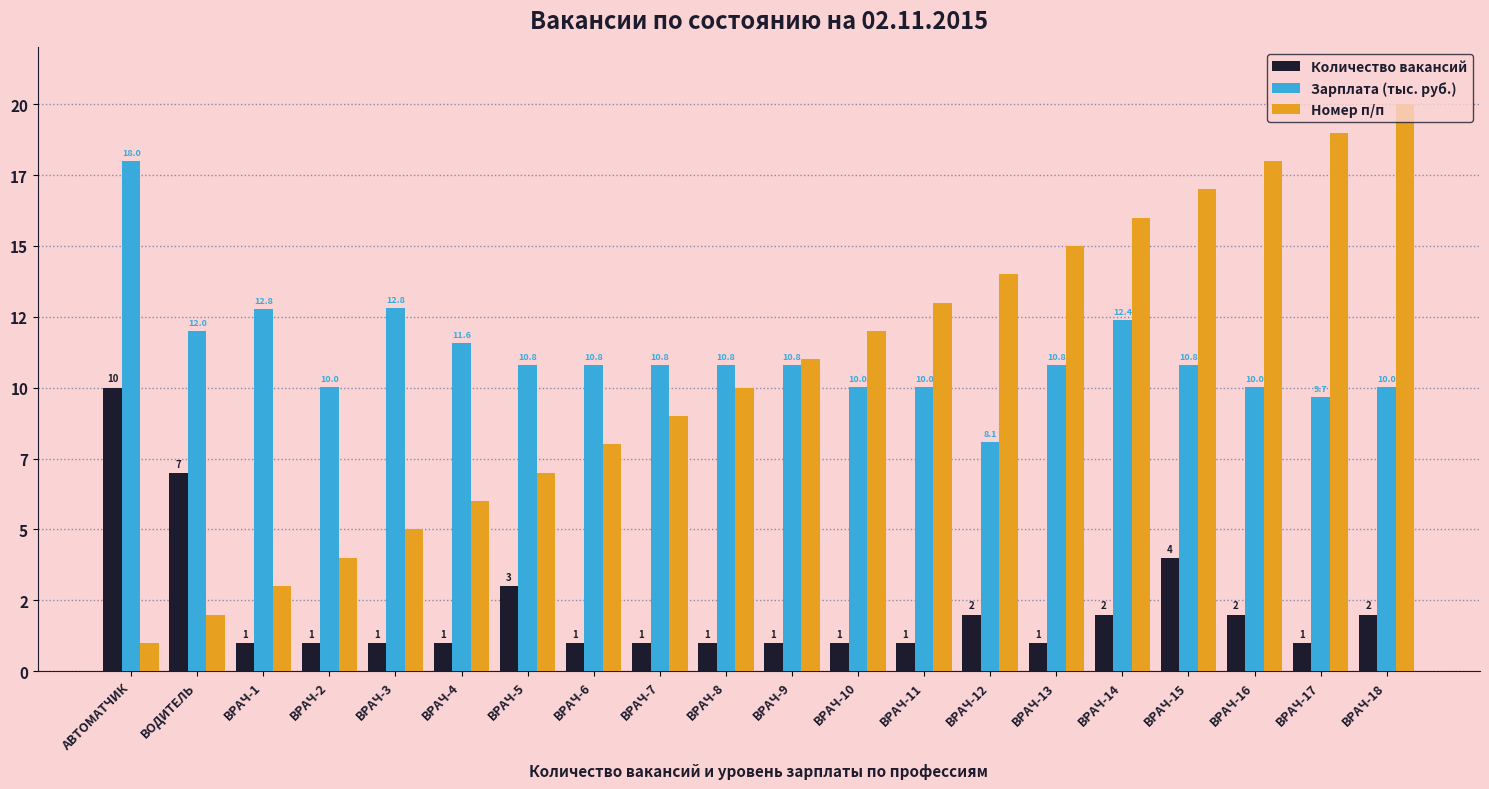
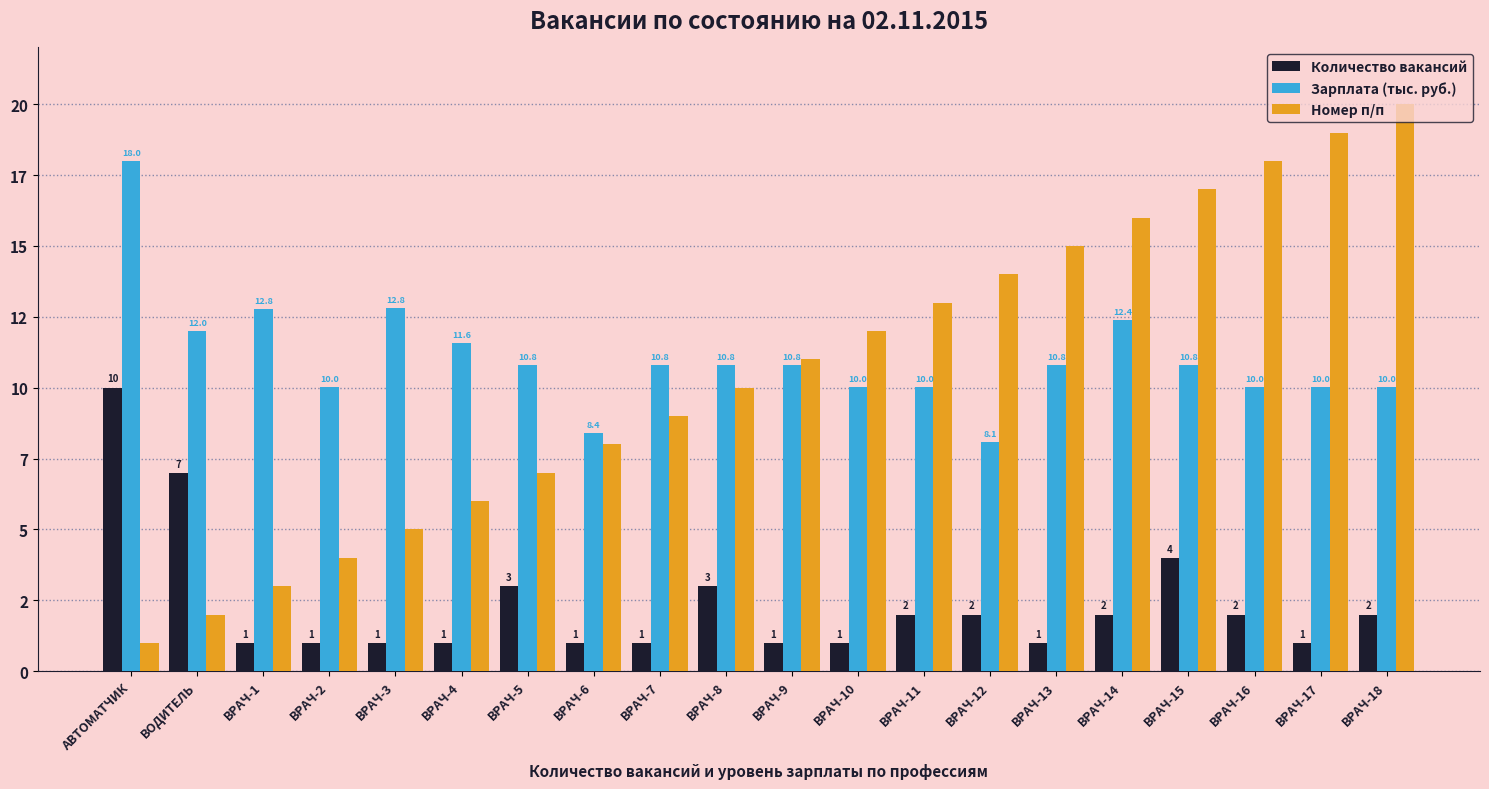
  {
    "Количество вакансий": {
      "АВТОМАТЧИК": 10,
      "ВОДИТЕЛЬ": 7,
      "ВРАЧ-1": 1,
      "ВРАЧ-2": 1,
      "ВРАЧ-3": 1,
      "ВРАЧ-4": 1,
      "ВРАЧ-5": 3,
      "ВРАЧ-6": 1,
      "ВРАЧ-7": 1,
-     "ВРАЧ-8": 1,
+     "ВРАЧ-8": 3,
      "ВРАЧ-9": 1,
      "ВРАЧ-10": 1,
-     "ВРАЧ-11": 1,
+     "ВРАЧ-11": 2,
      "ВРАЧ-12": 2,
      "ВРАЧ-13": 1,
      "ВРАЧ-14": 2,
      "ВРАЧ-15": 4,
      "ВРАЧ-16": 2,
      "ВРАЧ-17": 1,
      "ВРАЧ-18": 2
    },
    "Зарплата (тыс. руб.)": {
      "АВТОМАТЧИК": 18.0,
      "ВОДИТЕЛЬ": 12.0,
      "ВРАЧ-1": 12.8,
      "ВРАЧ-2": 10.0,
      "ВРАЧ-3": 12.8,
      "ВРАЧ-4": 11.6,
      "ВРАЧ-5": 10.8,
-     "ВРАЧ-6": 10.8,
+     "ВРАЧ-6": 8.4,
      "ВРАЧ-7": 10.8,
      "ВРАЧ-8": 10.8,
      "ВРАЧ-9": 10.8,
      "ВРАЧ-10": 10.0,
      "ВРАЧ-11": 10.0,
      "ВРАЧ-12": 8.1,
      "ВРАЧ-13": 10.8,
      "ВРАЧ-14": 12.4,
      "ВРАЧ-15": 10.8,
      "ВРАЧ-16": 10.0,
-     "ВРАЧ-17": 9.7,
+     "ВРАЧ-17": 10.0,
      "ВРАЧ-18": 10.0
    }
  }
